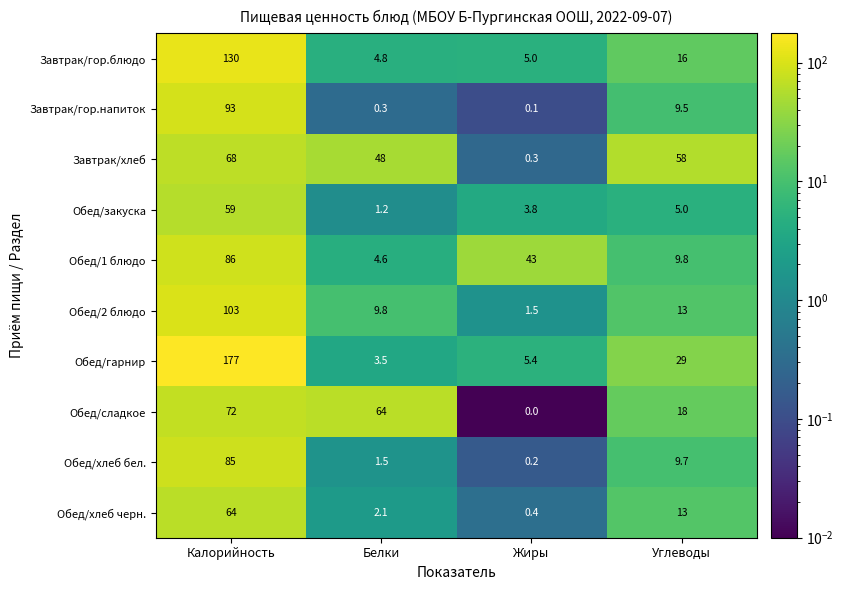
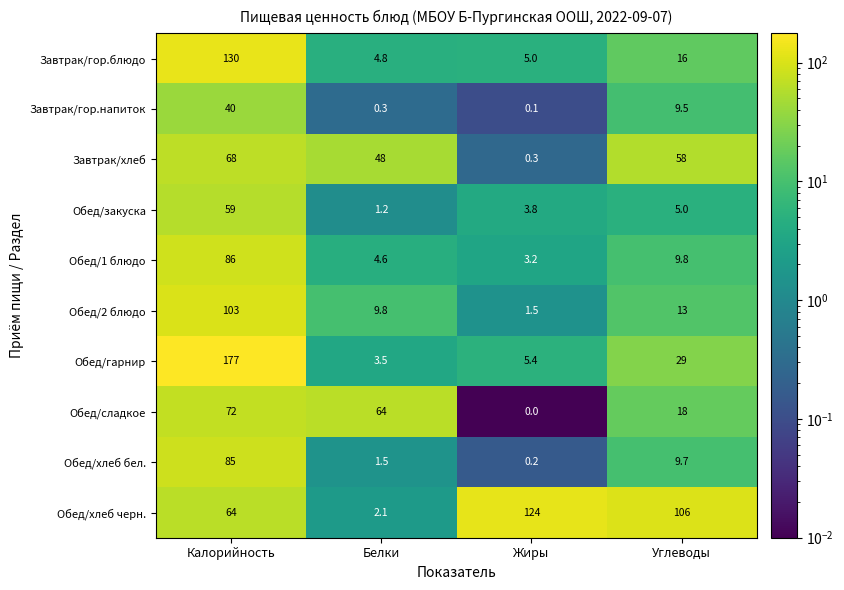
  {
    "Завтрак/гор.блюдо": {
      "Калорийность": 130,
      "Белки": 4.8,
      "Жиры": 5.0,
      "Углеводы": 16
    },
    "Завтрак/гор.напиток": {
-     "Калорийность": 93,
+     "Калорийность": 40,
      "Белки": 0.3,
      "Жиры": 0.1,
      "Углеводы": 9.5
    },
    "Завтрак/хлеб": {
      "Калорийность": 68,
      "Белки": 48,
      "Жиры": 0.3,
      "Углеводы": 58
    },
    "Обед/закуска": {
      "Калорийность": 59,
      "Белки": 1.2,
      "Жиры": 3.8,
      "Углеводы": 5.0
    },
    "Обед/1 блюдо": {
      "Калорийность": 86,
      "Белки": 4.6,
-     "Жиры": 43,
+     "Жиры": 3.2,
      "Углеводы": 9.8
    },
    "Обед/2 блюдо": {
      "Калорийность": 103,
      "Белки": 9.8,
      "Жиры": 1.5,
      "Углеводы": 13
    },
    "Обед/гарнир": {
      "Калорийность": 177,
      "Белки": 3.5,
      "Жиры": 5.4,
      "Углеводы": 29
    },
    "Обед/сладкое": {
      "Калорийность": 72,
      "Белки": 64,
      "Жиры": 0.0,
      "Углеводы": 18
    },
    "Обед/хлеб бел.": {
      "Калорийность": 85,
      "Белки": 1.5,
      "Жиры": 0.2,
      "Углеводы": 9.7
    },
    "Обед/хлеб черн.": {
      "Калорийность": 64,
      "Белки": 2.1,
-     "Жиры": 0.4,
-     "Углеводы": 13
+     "Жиры": 124,
+     "Углеводы": 106
    }
  }
